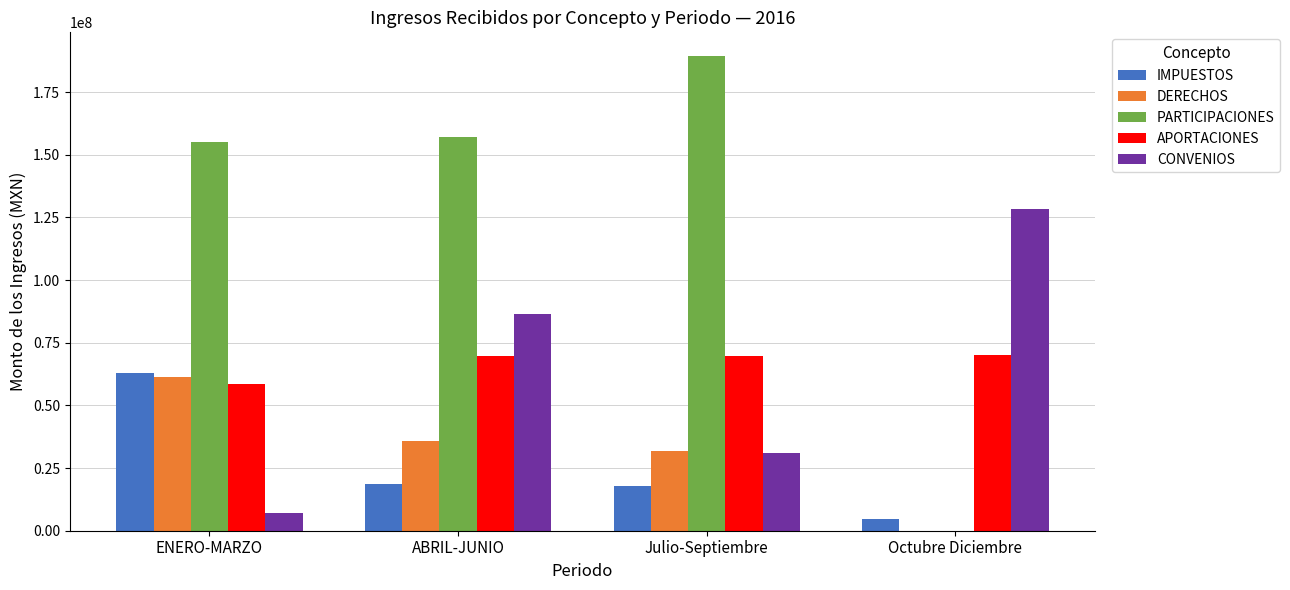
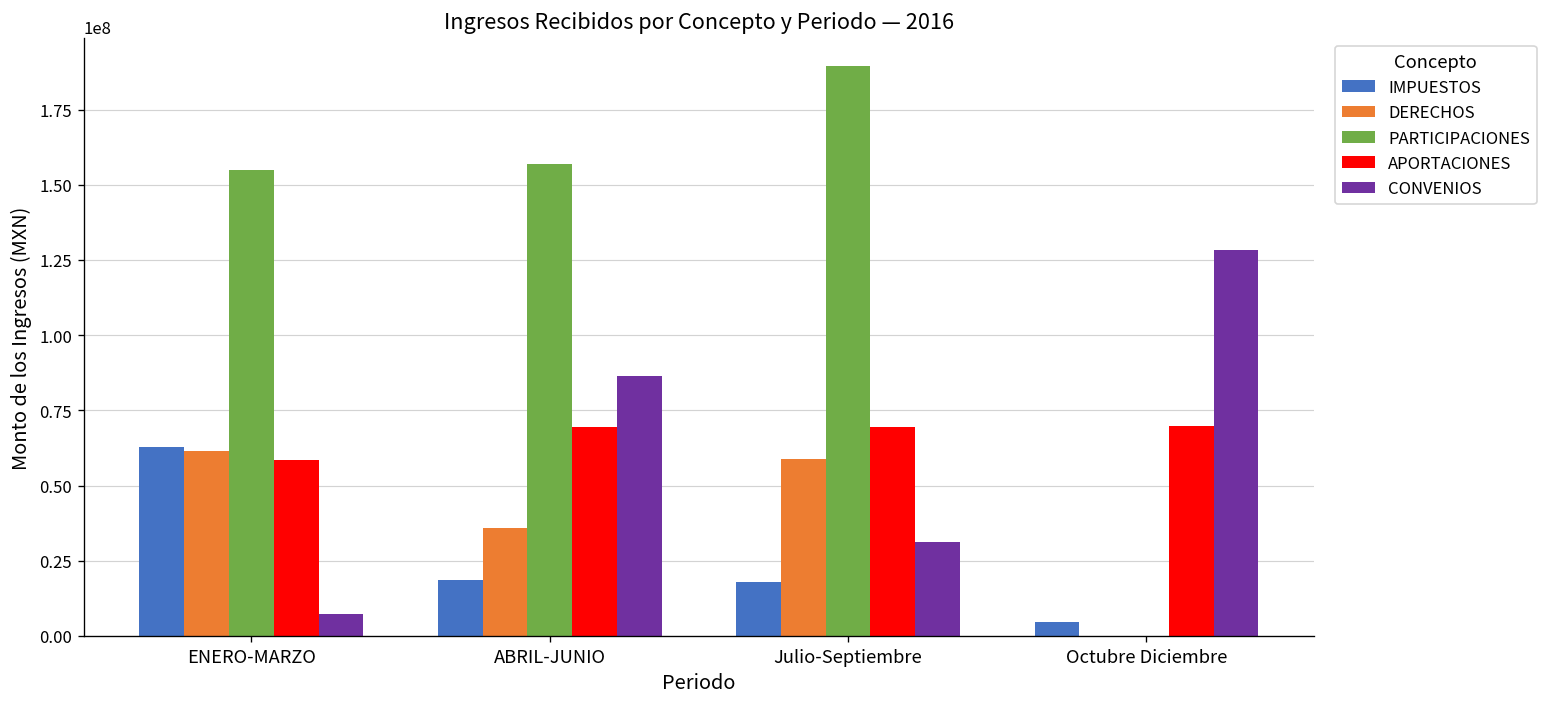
  {
    "IMPUESTOS": {
      "ENERO-MARZO": 63000000,
      "ABRIL-JUNIO": 19000000,
      "Julio-Septiembre": 18000000,
      "Octubre Diciembre": 5000000
    },
    "DERECHOS": {
      "ENERO-MARZO": 61000000,
      "ABRIL-JUNIO": 36000000,
-     "Julio-Septiembre": 32000000,
+     "Julio-Septiembre": 59000000,
      "Octubre Diciembre": 0
    },
    "PARTICIPACIONES": {
      "ENERO-MARZO": 155000000,
      "ABRIL-JUNIO": 157000000,
      "Julio-Septiembre": 189000000,
      "Octubre Diciembre": 0
    },
    "APORTACIONES": {
      "ENERO-MARZO": 59000000,
      "ABRIL-JUNIO": 70000000,
      "Julio-Septiembre": 70000000,
      "Octubre Diciembre": 70000000
    },
    "CONVENIOS": {
      "ENERO-MARZO": 7000000,
      "ABRIL-JUNIO": 86000000,
      "Julio-Septiembre": 31000000,
      "Octubre Diciembre": 128000000
    }
  }
